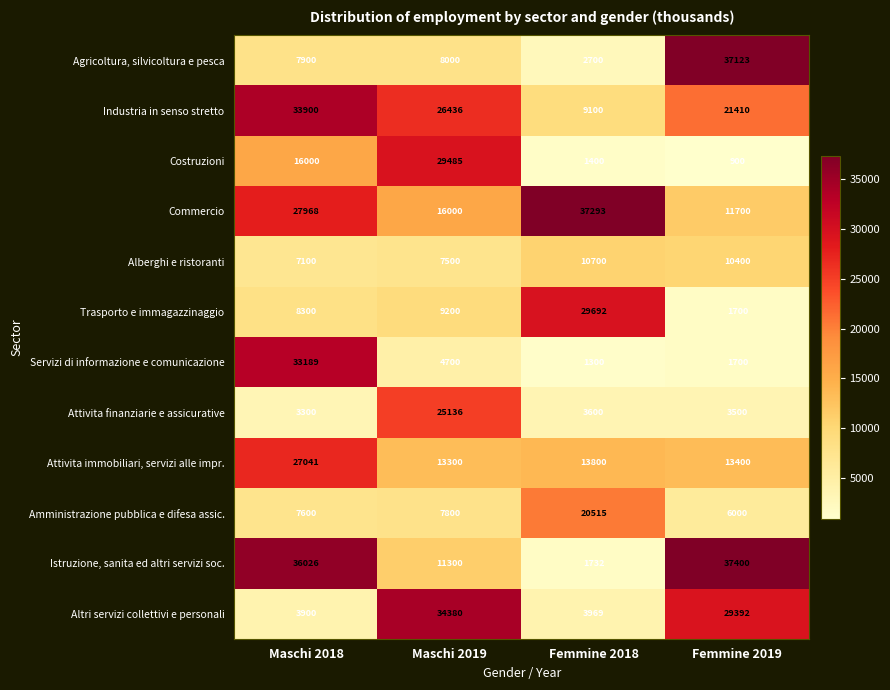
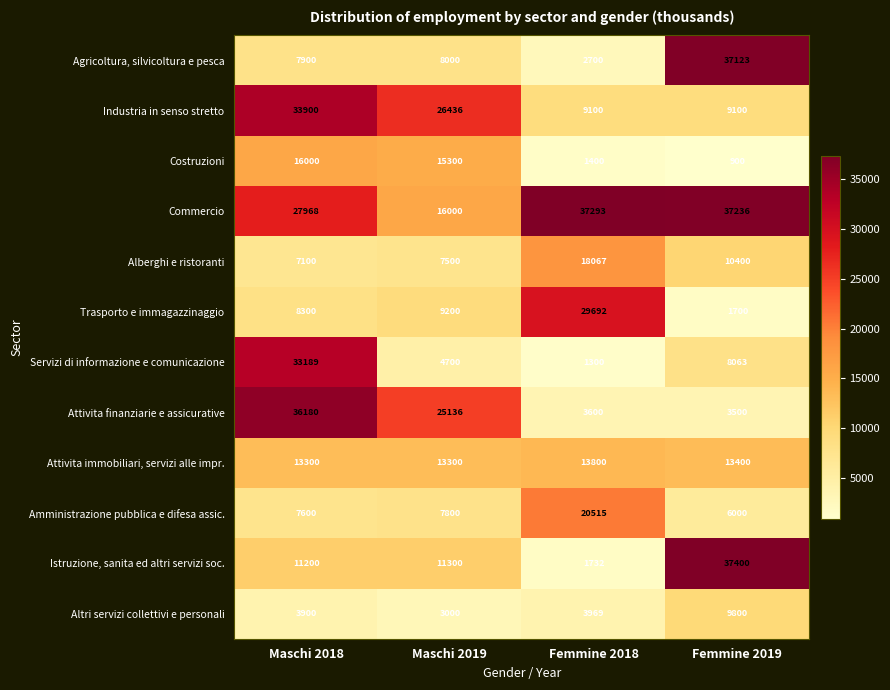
  {
    "Agricoltura, silvicoltura e pesca": {
      "Maschi 2018": 7900,
      "Maschi 2019": 8000,
      "Femmine 2018": 2700,
      "Femmine 2019": 37123
    },
    "Industria in senso stretto": {
      "Maschi 2018": 33900,
      "Maschi 2019": 26436,
      "Femmine 2018": 9100,
-     "Femmine 2019": 21410
+     "Femmine 2019": 9100
    },
    "Costruzioni": {
      "Maschi 2018": 16000,
-     "Maschi 2019": 29485,
+     "Maschi 2019": 15300,
      "Femmine 2018": 1400,
      "Femmine 2019": 900
    },
    "Commercio": {
      "Maschi 2018": 27968,
      "Maschi 2019": 16000,
      "Femmine 2018": 37293,
-     "Femmine 2019": 11700
+     "Femmine 2019": 37236
    },
    "Alberghi e ristoranti": {
      "Maschi 2018": 7100,
      "Maschi 2019": 7500,
-     "Femmine 2018": 10700,
+     "Femmine 2018": 18067,
      "Femmine 2019": 10400
    },
    "Trasporto e immagazzinaggio": {
      "Maschi 2018": 8300,
      "Maschi 2019": 9200,
      "Femmine 2018": 29692,
      "Femmine 2019": 1700
    },
    "Servizi di informazione e comunicazione": {
      "Maschi 2018": 33189,
      "Maschi 2019": 4700,
      "Femmine 2018": 1300,
-     "Femmine 2019": 1700
+     "Femmine 2019": 8063
    },
    "Attivita finanziarie e assicurative": {
-     "Maschi 2018": 3300,
+     "Maschi 2018": 36180,
      "Maschi 2019": 25136,
      "Femmine 2018": 3600,
      "Femmine 2019": 3500
    },
    "Attivita immobiliari, servizi alle impr.": {
-     "Maschi 2018": 27041,
+     "Maschi 2018": 13300,
      "Maschi 2019": 13300,
      "Femmine 2018": 13800,
      "Femmine 2019": 13400
    },
    "Amministrazione pubblica e difesa assic.": {
      "Maschi 2018": 7600,
      "Maschi 2019": 7800,
      "Femmine 2018": 20515,
      "Femmine 2019": 6000
    },
    "Istruzione, sanita ed altri servizi soc.": {
-     "Maschi 2018": 36026,
+     "Maschi 2018": 11200,
      "Maschi 2019": 11300,
      "Femmine 2018": 1732,
      "Femmine 2019": 37400
    },
    "Altri servizi collettivi e personali": {
      "Maschi 2018": 3900,
-     "Maschi 2019": 34380,
+     "Maschi 2019": 3000,
      "Femmine 2018": 3969,
-     "Femmine 2019": 29392
+     "Femmine 2019": 9800
    }
  }
